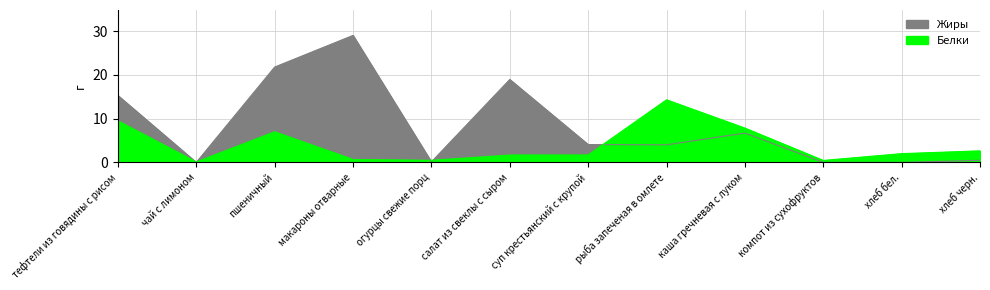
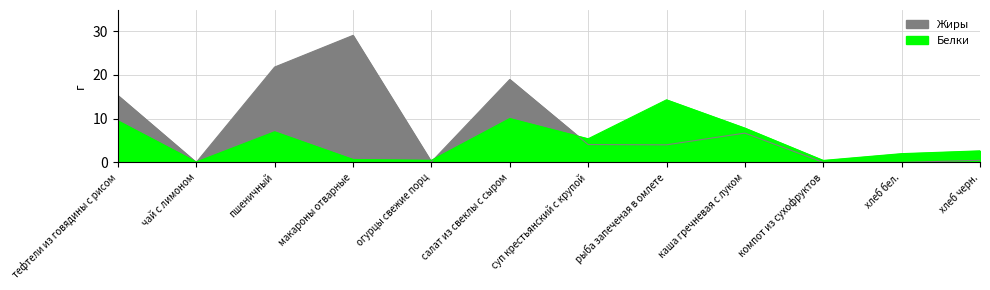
  {
    "Жиры": {
      "тефтели из говядины с рисом": 15,
      "пшеничный": 22,
      "макароны отварные": 29,
      "салат из свеклы с сыром": 19,
      "суп крестьянский с крупой": 4,
      "рыба запеченая в омлете": 4,
      "каша гречневая с луком": 7,
      "хлеб бел.": 0,
      "хлеб черн.": 0
    },
    "Белки": {
      "тефтели из говядины с рисом": 10,
      "пшеничный": 7,
      "макароны отварные": 1,
-     "салат из свеклы с сыром": 2,
-     "суп крестьянский с крупой": 2,
+     "салат из свеклы с сыром": 10,
+     "суп крестьянский с крупой": 5,
      "рыба запеченая в омлете": 14,
      "каша гречневая с луком": 8,
      "хлеб бел.": 2,
      "хлеб черн.": 3
    }
  }
